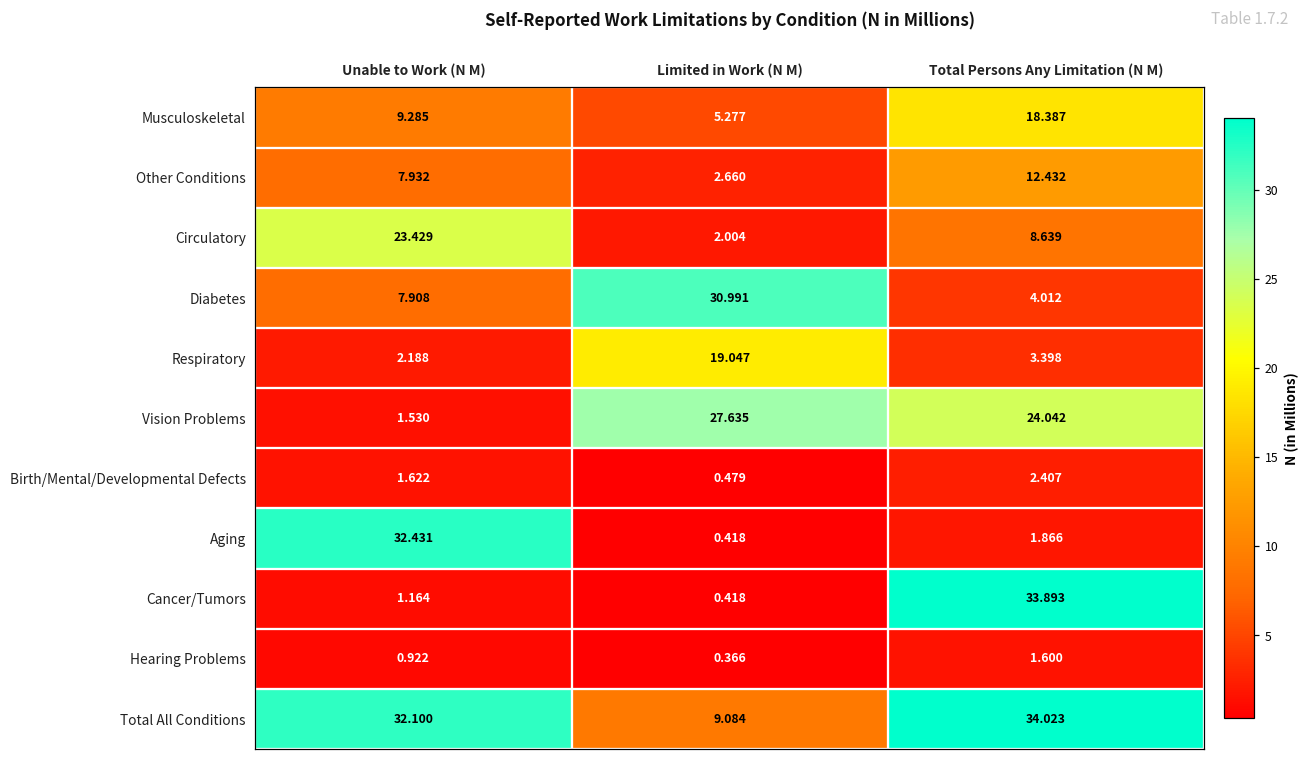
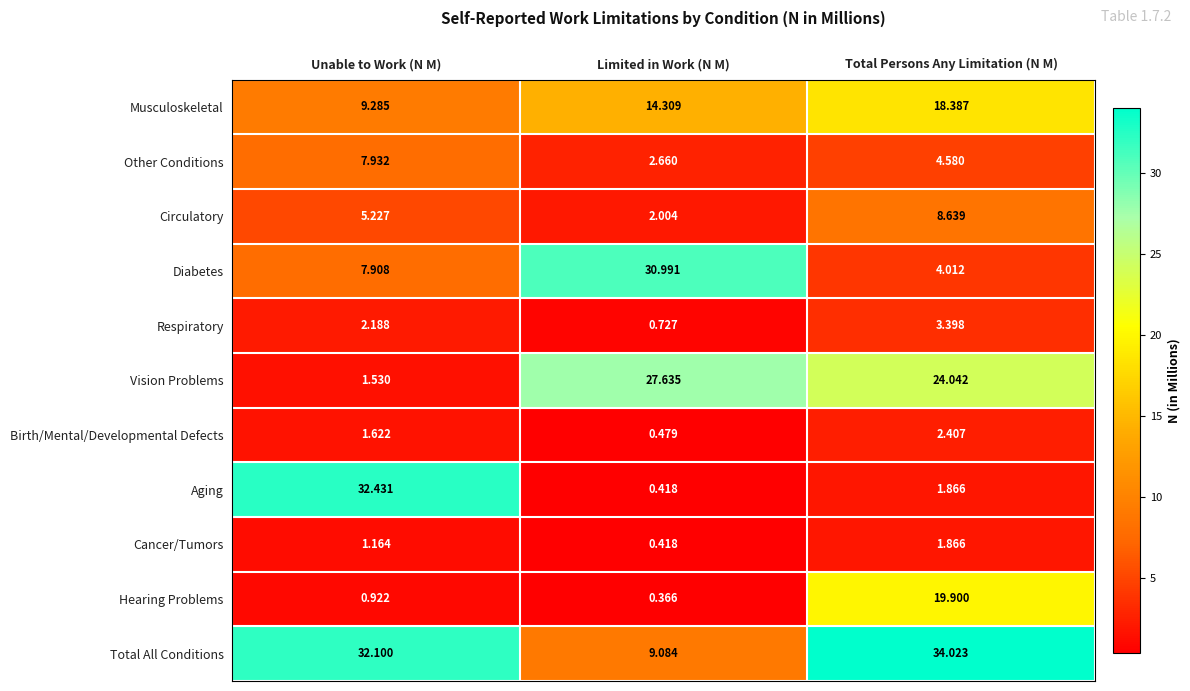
  {
    "Musculoskeletal": {
      "Unable to Work (N M)": 9.285,
-     "Limited in Work (N M)": 5.277,
+     "Limited in Work (N M)": 14.309,
      "Total Persons Any Limitation (N M)": 18.387
    },
    "Other Conditions": {
      "Unable to Work (N M)": 7.932,
      "Limited in Work (N M)": 2.660,
-     "Total Persons Any Limitation (N M)": 12.432
+     "Total Persons Any Limitation (N M)": 4.580
    },
    "Circulatory": {
-     "Unable to Work (N M)": 23.429,
+     "Unable to Work (N M)": 5.227,
      "Limited in Work (N M)": 2.004,
      "Total Persons Any Limitation (N M)": 8.639
    },
    "Diabetes": {
      "Unable to Work (N M)": 7.908,
      "Limited in Work (N M)": 30.991,
      "Total Persons Any Limitation (N M)": 4.012
    },
    "Respiratory": {
      "Unable to Work (N M)": 2.188,
-     "Limited in Work (N M)": 19.047,
+     "Limited in Work (N M)": 0.727,
      "Total Persons Any Limitation (N M)": 3.398
    },
    "Vision Problems": {
      "Unable to Work (N M)": 1.530,
      "Limited in Work (N M)": 27.635,
      "Total Persons Any Limitation (N M)": 24.042
    },
    "Birth/Mental/Developmental Defects": {
      "Unable to Work (N M)": 1.622,
      "Limited in Work (N M)": 0.479,
      "Total Persons Any Limitation (N M)": 2.407
    },
    "Aging": {
      "Unable to Work (N M)": 32.431,
      "Limited in Work (N M)": 0.418,
      "Total Persons Any Limitation (N M)": 1.866
    },
    "Cancer/Tumors": {
      "Unable to Work (N M)": 1.164,
      "Limited in Work (N M)": 0.418,
-     "Total Persons Any Limitation (N M)": 33.893
+     "Total Persons Any Limitation (N M)": 1.866
    },
    "Hearing Problems": {
      "Unable to Work (N M)": 0.922,
      "Limited in Work (N M)": 0.366,
-     "Total Persons Any Limitation (N M)": 1.600
+     "Total Persons Any Limitation (N M)": 19.900
    },
    "Total All Conditions": {
      "Unable to Work (N M)": 32.100,
      "Limited in Work (N M)": 9.084,
      "Total Persons Any Limitation (N M)": 34.023
    }
  }
